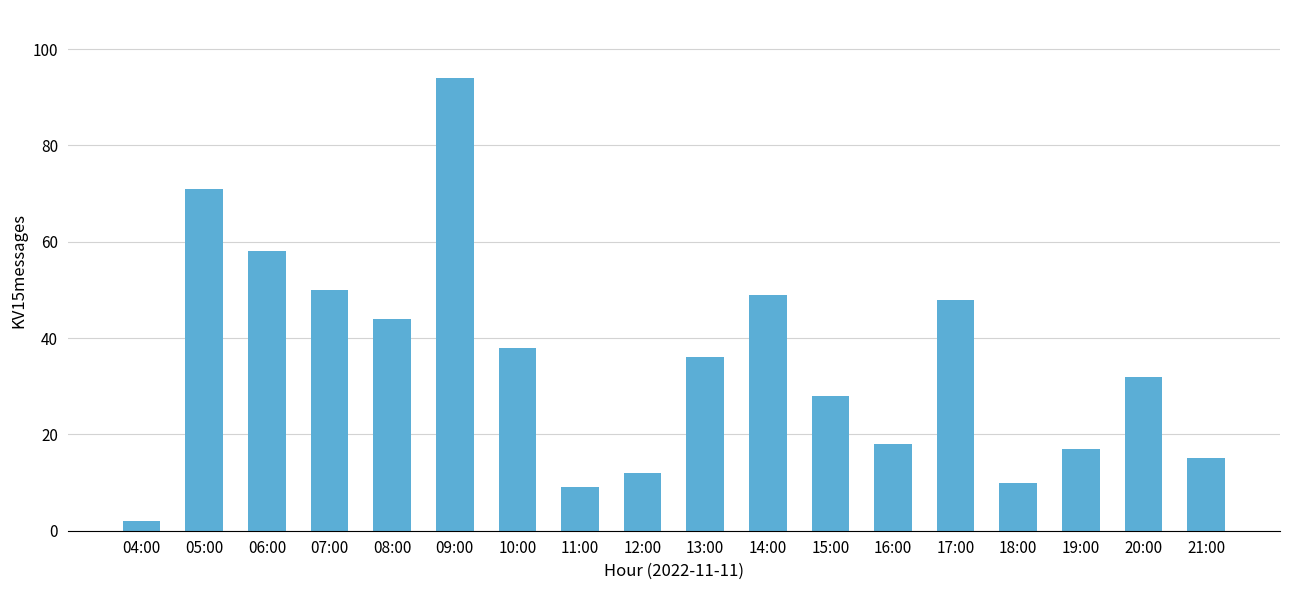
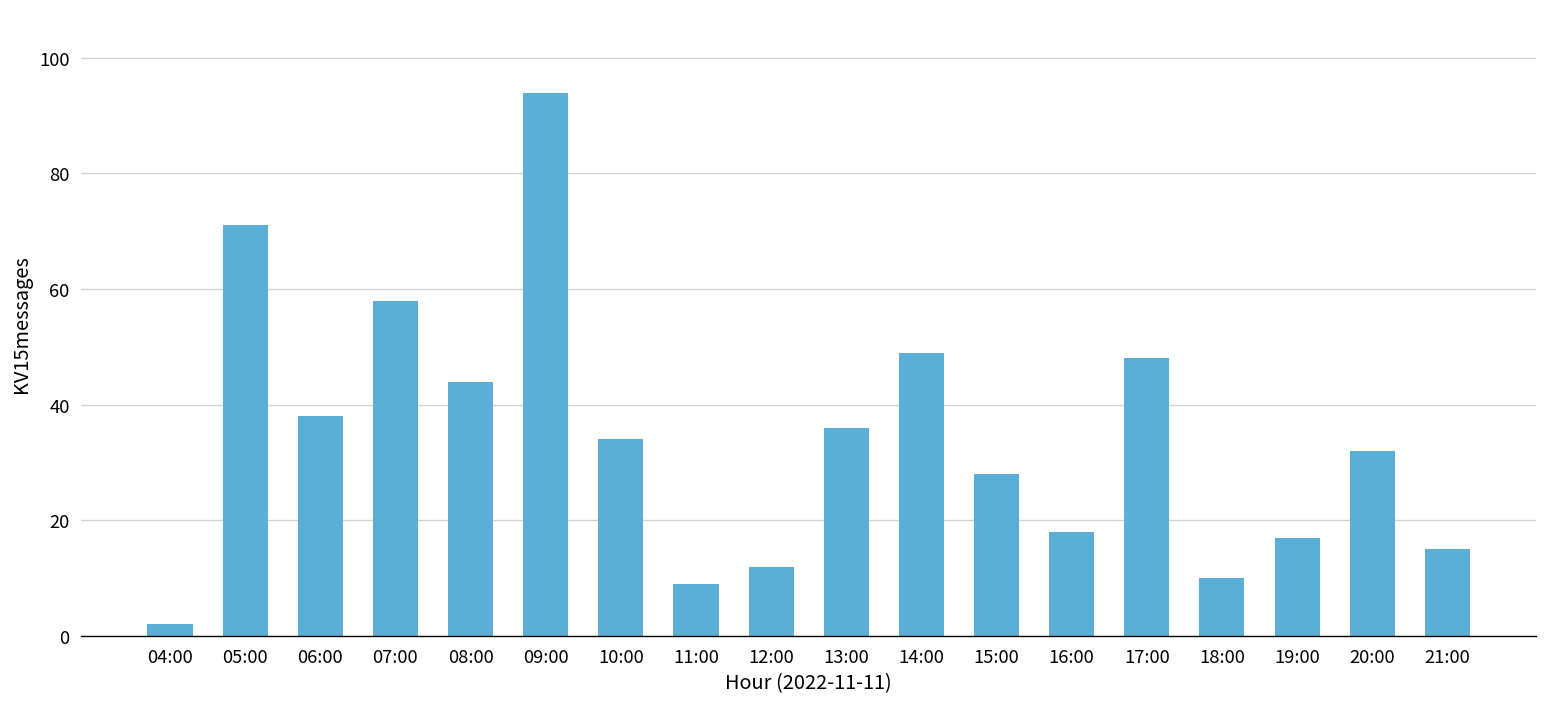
  {
    "04:00": 2,
    "05:00": 71,
-   "06:00": 58,
-   "07:00": 50,
+   "06:00": 38,
+   "07:00": 58,
    "08:00": 44,
    "09:00": 94,
-   "10:00": 38,
+   "10:00": 34,
    "11:00": 9,
    "12:00": 12,
    "13:00": 36,
    "14:00": 49,
    "15:00": 28,
    "16:00": 18,
    "17:00": 48,
    "18:00": 10,
    "19:00": 17,
    "20:00": 32,
    "21:00": 15
  }
